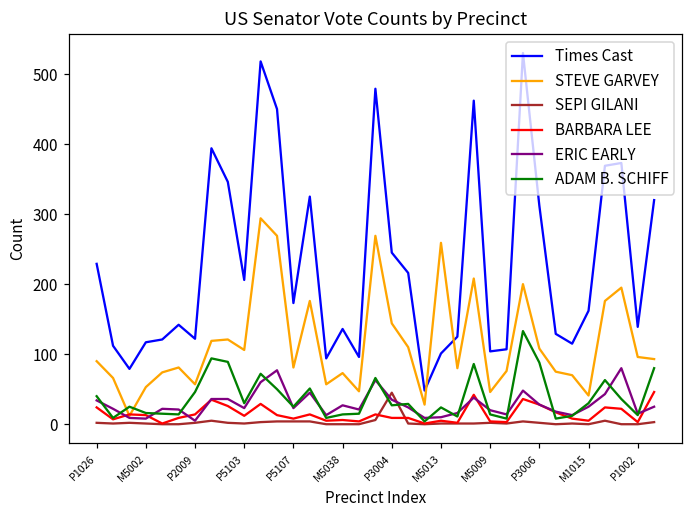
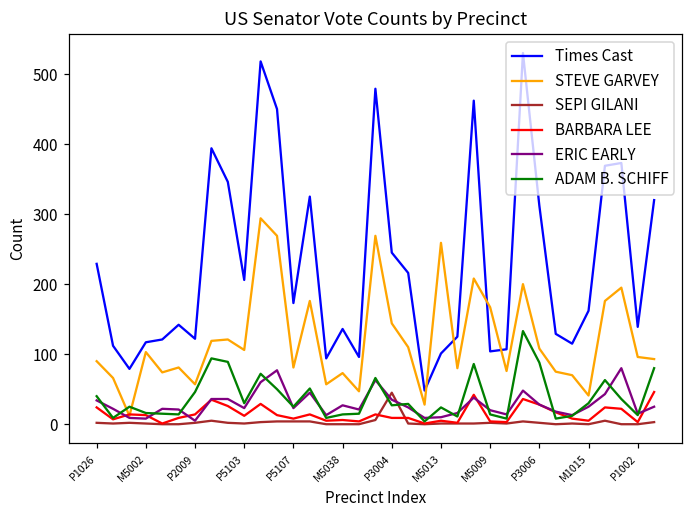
  {
    "Times Cast": {
      "P1026": 230,
      "M5002": 120,
      "P2009": 120,
      "P5103": 210,
      "P5107": 170,
      "M5038": 140,
      "P3004": 250,
      "M5013": 100,
      "M5009": 100,
      "P3006": 310,
      "M1015": 160,
      "P1002": 140
    },
    "STEVE GARVEY": {
      "P1026": 90,
-     "M5002": 50,
+     "M5002": 100,
      "P2009": 60,
      "P5103": 110,
      "P5107": 80,
      "M5038": 70,
      "P3004": 140,
      "M5013": 260,
-     "M5009": 50,
+     "M5009": 170,
      "P3006": 110,
      "M1015": 40,
      "P1002": 100
    },
    "SEPI GILANI": {
      "P1026": 0,
      "M5002": 0,
      "P5103": 0,
      "M5038": 0,
      "P3004": 50,
      "P3006": 0,
      "M1015": 0
    },
    "BARBARA LEE": {
      "P1026": 20,
      "P2009": 10,
      "P5103": 10,
      "M5038": 10,
      "P3004": 10,
      "M1015": 10
    },
    "ERIC EARLY": {
      "P1026": 30,
      "M5002": 10,
      "P5103": 20,
      "M5038": 30,
      "P3004": 40,
      "M5013": 10,
      "M5009": 20,
      "M1015": 30
    },
    "ADAM B. SCHIFF": {
      "P1026": 40,
      "P2009": 50,
      "P5103": 30,
      "M5038": 10,
      "P3004": 30,
      "M5013": 20,
      "M5009": 10,
      "P3006": 90,
      "M1015": 30
    }
  }
